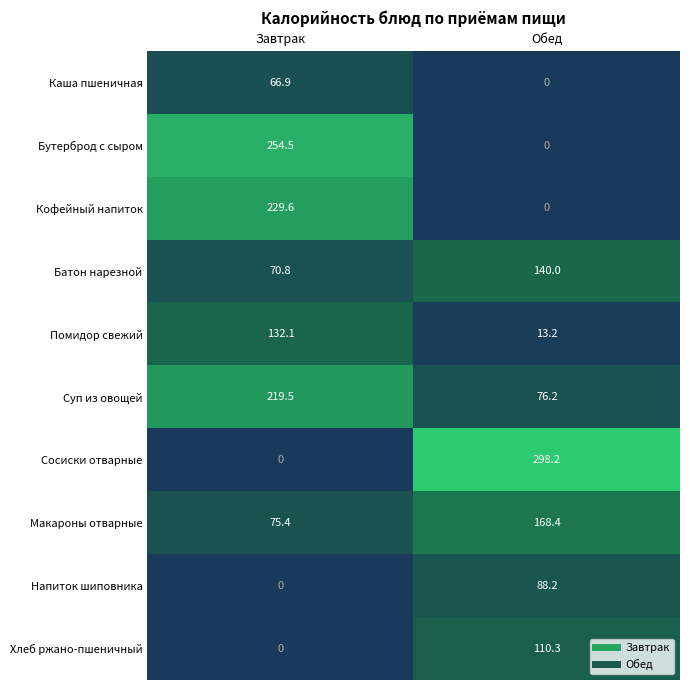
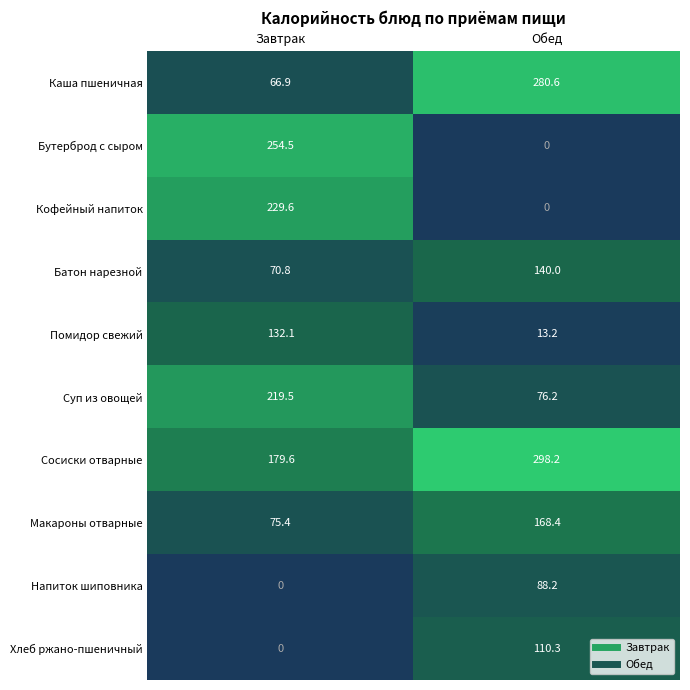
  {
    "Каша пшеничная": {
      "Завтрак": 66.9,
-     "Обед": 0
+     "Обед": 280.6
    },
    "Бутерброд с сыром": {
      "Завтрак": 254.5,
      "Обед": 0
    },
    "Кофейный напиток": {
      "Завтрак": 229.6,
      "Обед": 0
    },
    "Батон нарезной": {
      "Завтрак": 70.8,
      "Обед": 140.0
    },
    "Помидор свежий": {
      "Завтрак": 132.1,
      "Обед": 13.2
    },
    "Суп из овощей": {
      "Завтрак": 219.5,
      "Обед": 76.2
    },
    "Сосиски отварные": {
-     "Завтрак": 0,
+     "Завтрак": 179.6,
      "Обед": 298.2
    },
    "Макароны отварные": {
      "Завтрак": 75.4,
      "Обед": 168.4
    },
    "Напиток шиповника": {
      "Завтрак": 0,
      "Обед": 88.2
    },
    "Хлеб ржано-пшеничный": {
      "Завтрак": 0,
      "Обед": 110.3
    }
  }
